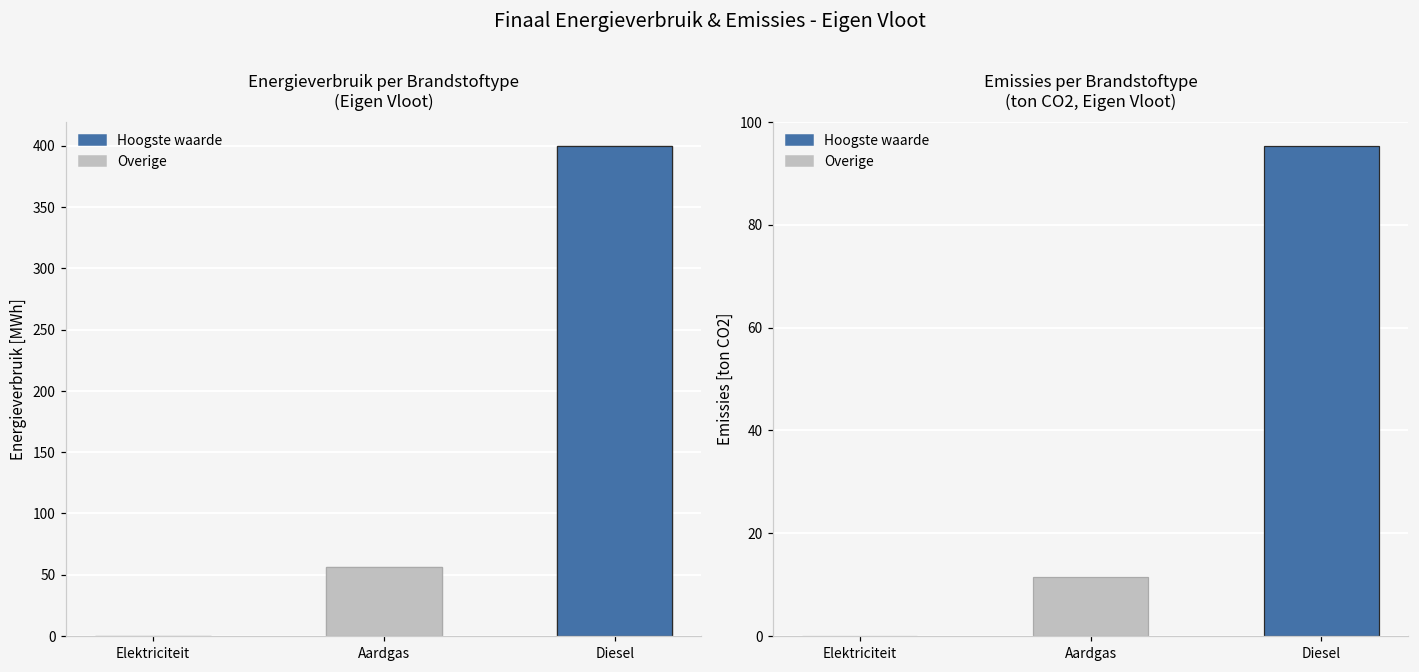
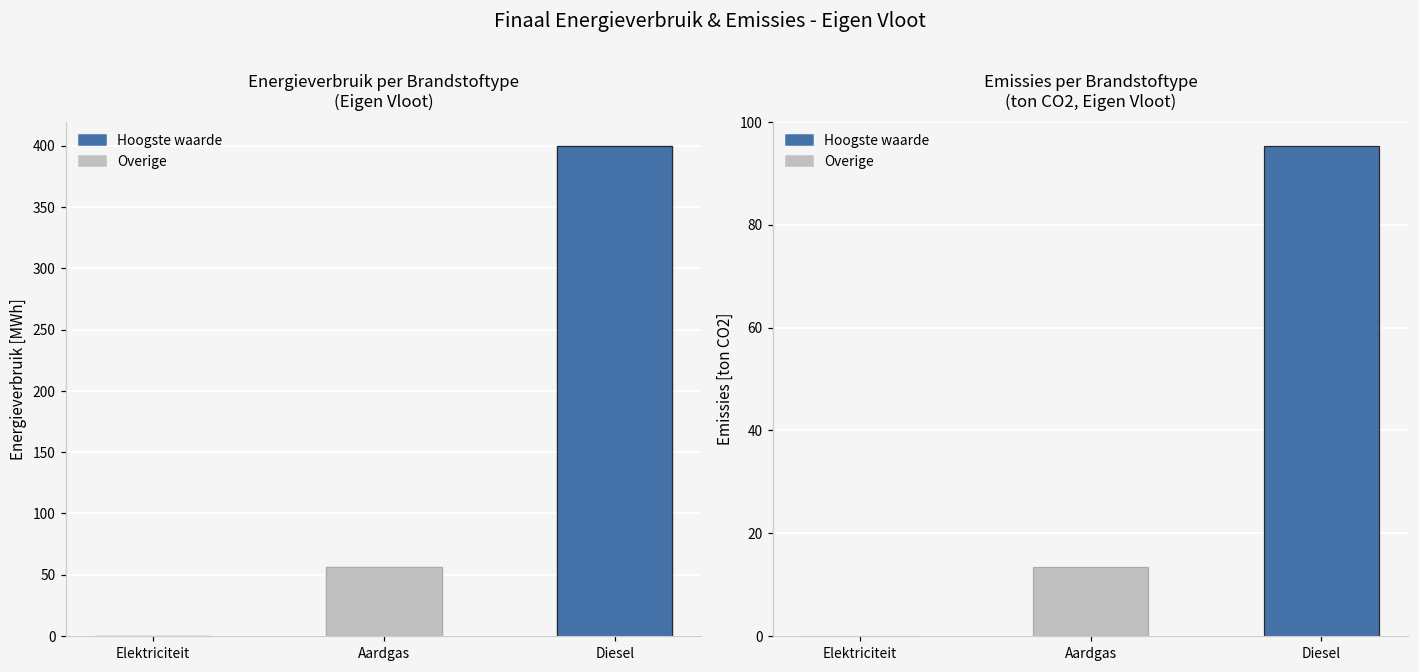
  {
    "Emissies per Brandstoftype (ton CO2, Eigen Vloot)": {
      "Elektriciteit": 0,
-     "Aardgas": 11,
+     "Aardgas": 13,
      "Diesel": 95
    }
  }
